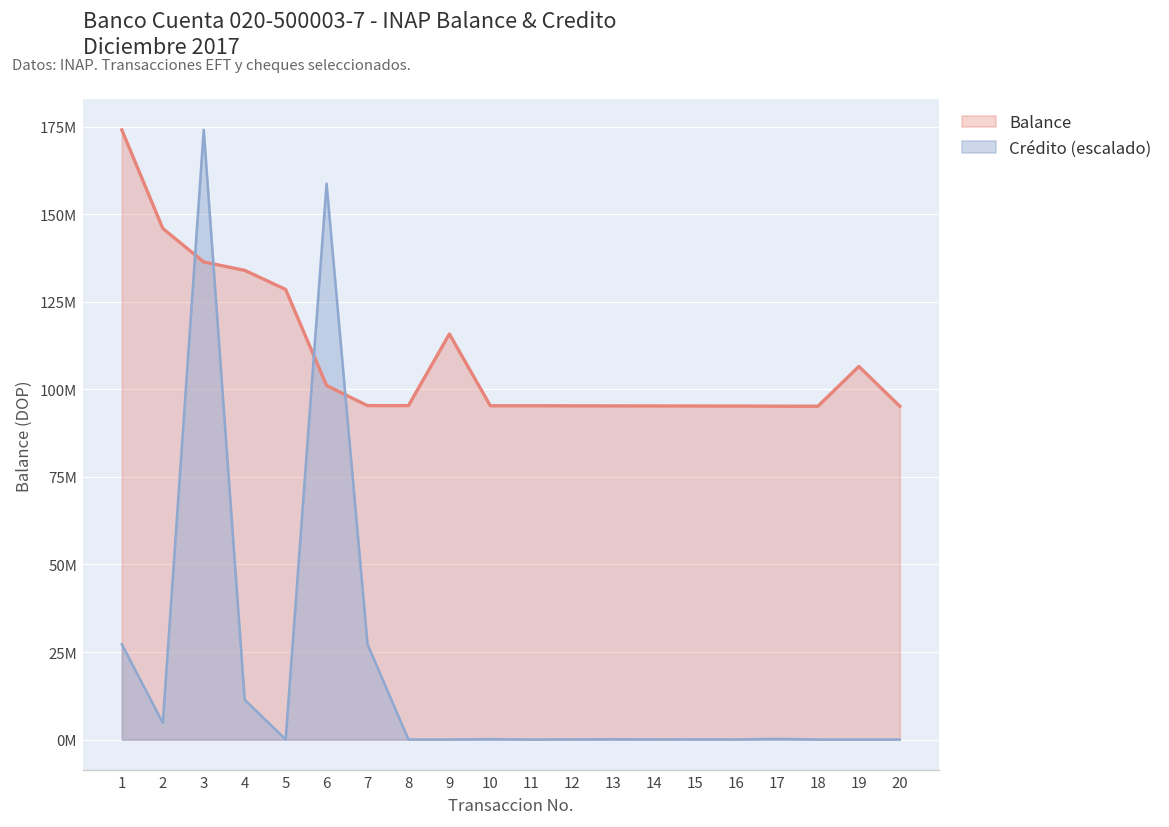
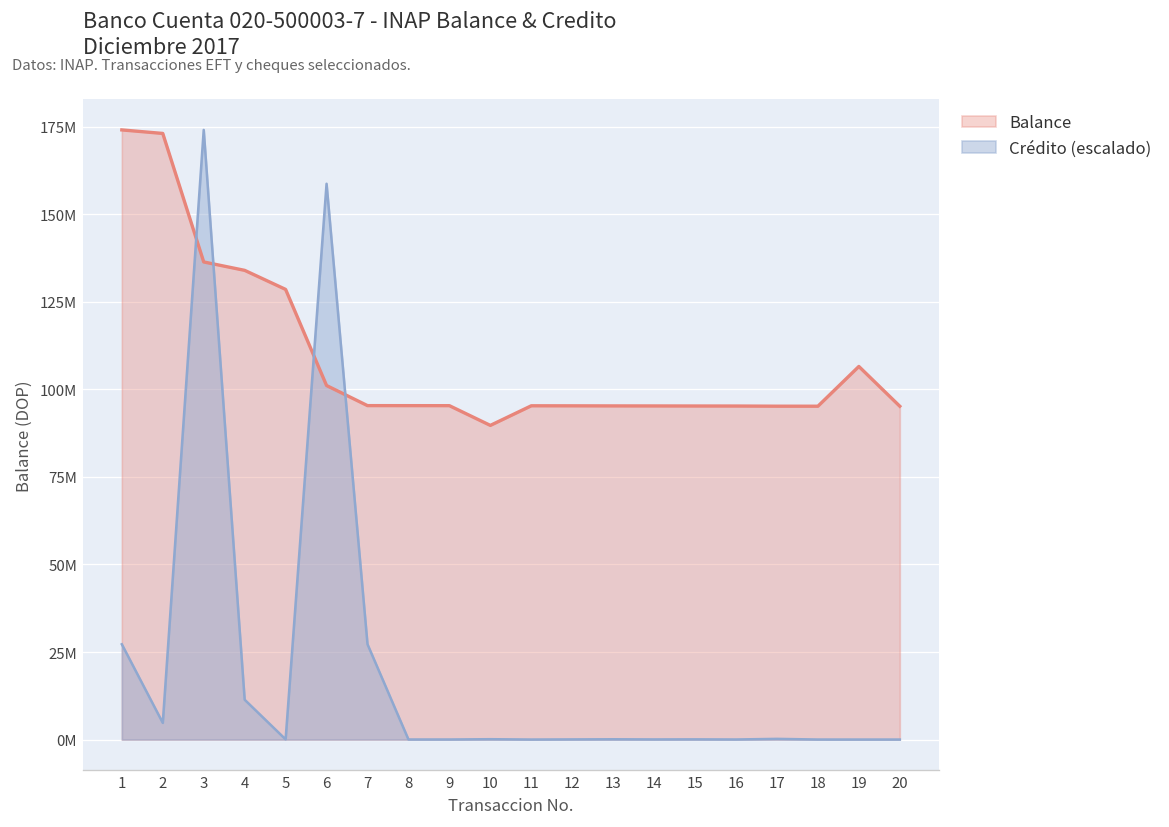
  {
    "Balance": {
      "1": 174000000,
-     "2": 146000000,
+     "2": 173000000,
      "3": 136000000,
      "4": 134000000,
      "5": 129000000,
      "6": 101000000,
      "7": 95000000,
      "8": 95000000,
-     "9": 116000000,
-     "10": 95000000,
+     "9": 95000000,
+     "10": 90000000,
      "11": 95000000,
      "12": 95000000,
      "13": 95000000,
      "14": 95000000,
      "15": 95000000,
      "16": 95000000,
      "17": 95000000,
      "18": 95000000,
      "19": 107000000,
      "20": 95000000
    },
    "Crédito (escalado)": {
      "1": 27000000,
      "2": 5000000,
      "3": 174000000,
      "4": 11000000,
      "5": 0,
      "6": 159000000,
      "7": 27000000,
      "8": 0,
      "9": 0,
      "10": 0,
      "11": 0,
      "12": 0,
      "13": 0,
      "14": 0,
      "15": 0,
      "16": 0,
      "17": 0,
      "18": 0,
      "19": 0,
      "20": 0
    }
  }
